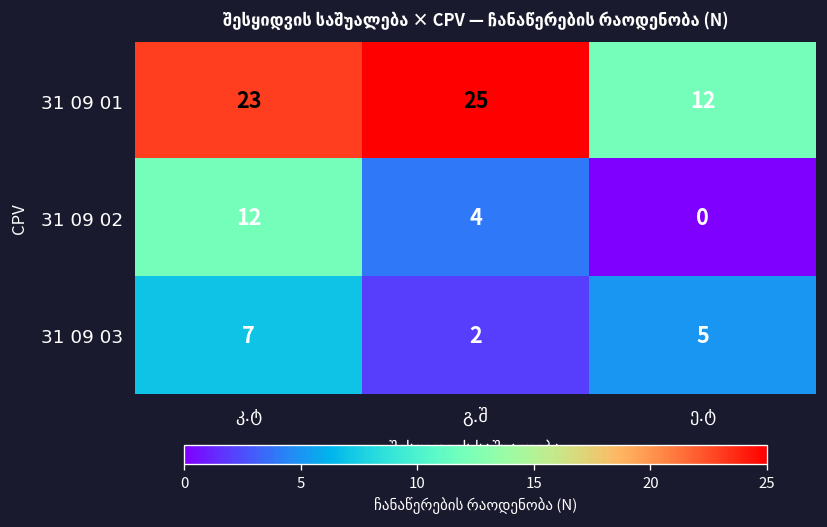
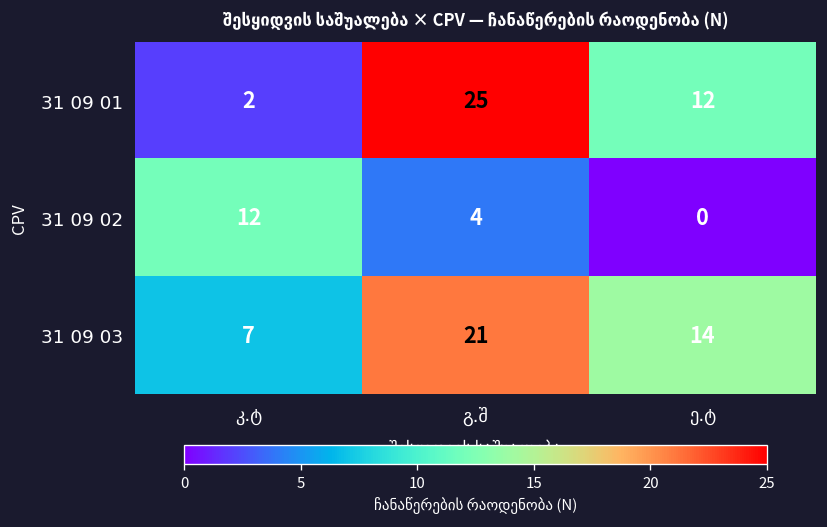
  {
    "31 09 01": {
-     "კ.ტ": 23,
+     "კ.ტ": 2,
      "გ.შ": 25,
      "ე.ტ": 12
    },
    "31 09 02": {
      "კ.ტ": 12,
      "გ.შ": 4,
      "ე.ტ": 0
    },
    "31 09 03": {
      "კ.ტ": 7,
-     "გ.შ": 2,
-     "ე.ტ": 5
+     "გ.შ": 21,
+     "ე.ტ": 14
    }
  }
